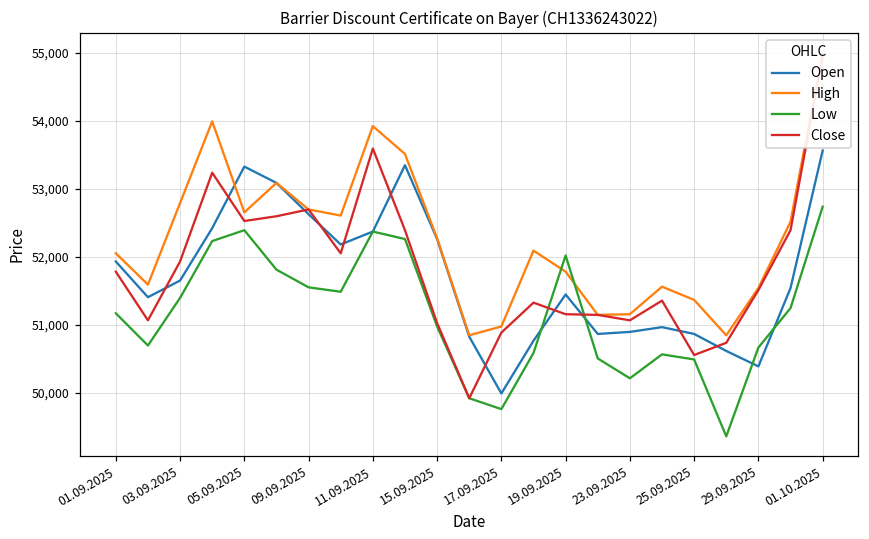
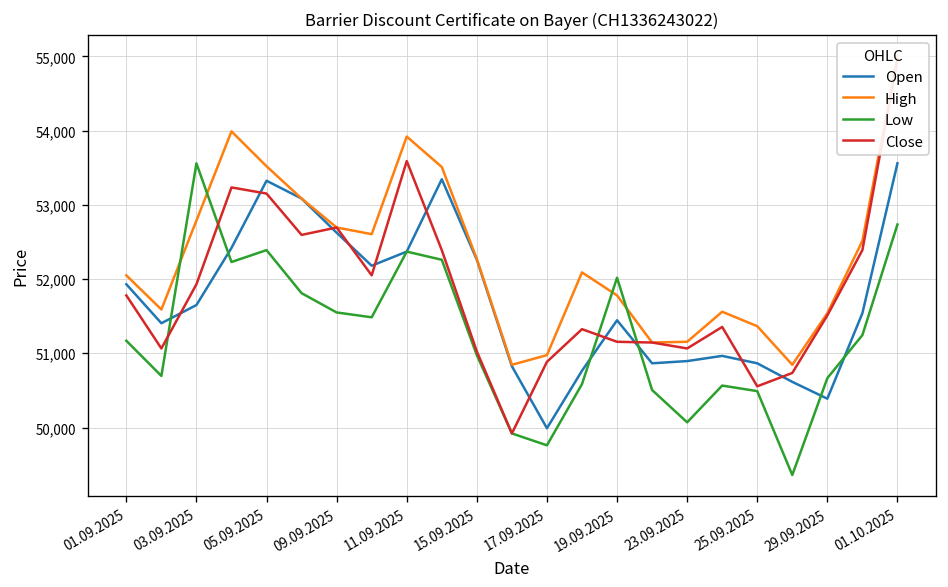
  {
    "Open": {
      "01.09.2025": "51,900",
      "03.09.2025": "51,700",
      "05.09.2025": "53,300",
      "09.09.2025": "52,600",
      "17.09.2025": "50,000",
      "19.09.2025": "51,400",
      "23.09.2025": "50,900",
      "25.09.2025": "50,900",
      "29.09.2025": "50,400",
      "01.10.2025": "53,600"
    },
    "High": {
      "01.09.2025": "52,100",
      "03.09.2025": "52,800",
-     "05.09.2025": "52,700",
+     "05.09.2025": "53,500",
      "11.09.2025": "53,900",
      "17.09.2025": "51,000",
      "19.09.2025": "51,800",
      "23.09.2025": "51,200",
      "25.09.2025": "51,400"
    },
    "Low": {
      "01.09.2025": "51,200",
-     "03.09.2025": "51,400",
+     "03.09.2025": "53,600",
      "05.09.2025": "52,400",
      "09.09.2025": "51,600",
      "15.09.2025": "51,000",
      "17.09.2025": "49,800",
      "19.09.2025": "52,000",
-     "23.09.2025": "50,200",
+     "23.09.2025": "50,100",
      "25.09.2025": "50,500",
      "29.09.2025": "50,700",
      "01.10.2025": "52,700"
    },
    "Close": {
      "01.09.2025": "51,800",
      "03.09.2025": "51,900",
-     "05.09.2025": "52,500",
+     "05.09.2025": "53,200",
      "11.09.2025": "53,600",
      "15.09.2025": "51,000",
      "17.09.2025": "50,900",
      "19.09.2025": "51,200",
      "23.09.2025": "51,100",
      "25.09.2025": "50,600"
    }
  }
